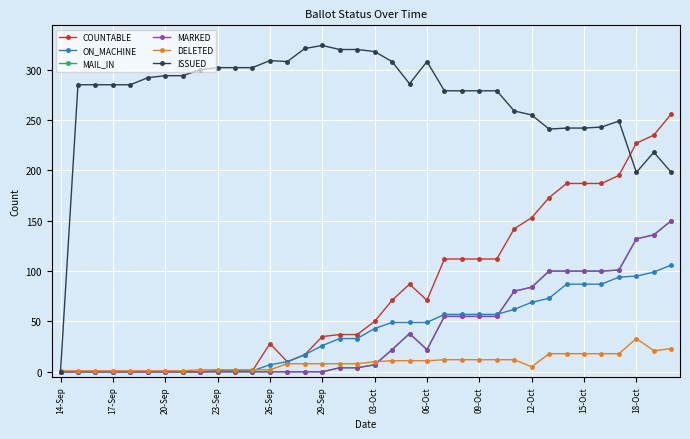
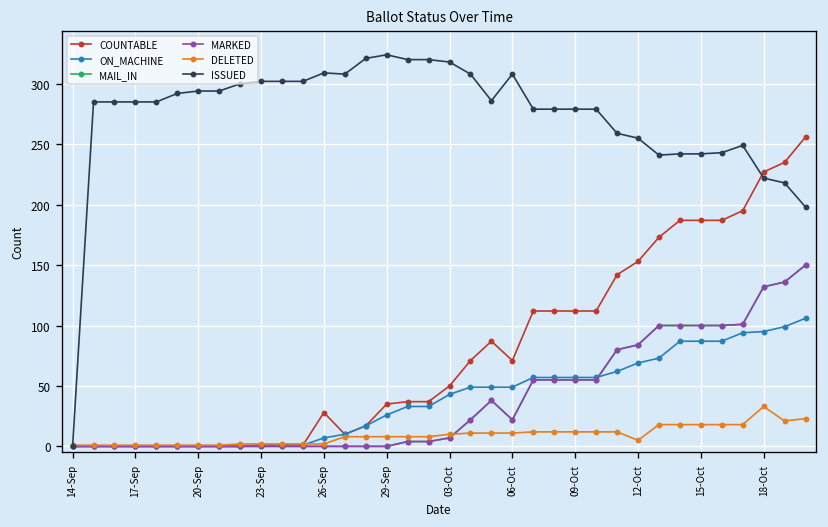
  {
    "COUNTABLE": {
      "26-Sep": 28,
      "29-Sep": 35,
      "03-Oct": 50,
      "06-Oct": 71,
      "09-Oct": 112,
      "12-Oct": 153,
      "15-Oct": 187,
      "18-Oct": 227
    },
    "ON_MACHINE": {
      "26-Sep": 7,
      "29-Sep": 26,
      "03-Oct": 43,
      "06-Oct": 49,
      "12-Oct": 69,
      "15-Oct": 87,
      "18-Oct": 95
    },
    "MARKED": {
      "29-Sep": 0,
      "03-Oct": 7,
      "06-Oct": 22,
      "12-Oct": 84,
      "15-Oct": 100,
      "18-Oct": 132
    },
    "DELETED": {
      "29-Sep": 8,
      "03-Oct": 10,
      "06-Oct": 11,
      "09-Oct": 12,
      "12-Oct": 5,
      "15-Oct": 18,
      "18-Oct": 33
    },
    "ISSUED": {
      "17-Sep": 285,
      "20-Sep": 294,
      "23-Sep": 302,
      "26-Sep": 309,
      "29-Sep": 324,
      "03-Oct": 318,
      "06-Oct": 308,
      "09-Oct": 279,
      "12-Oct": 255,
      "15-Oct": 242,
-     "18-Oct": 198
+     "18-Oct": 222
    }
  }
